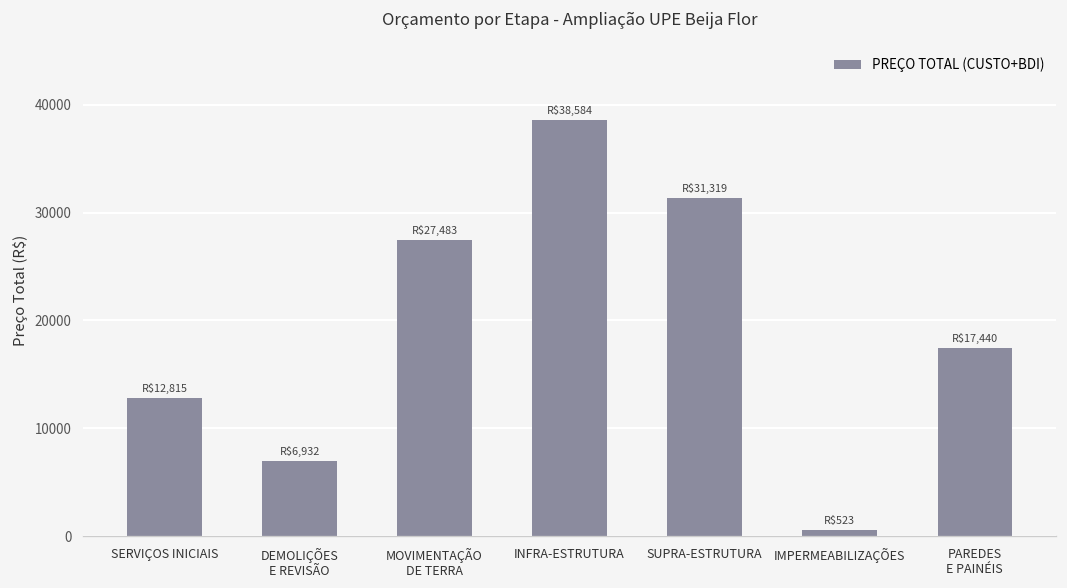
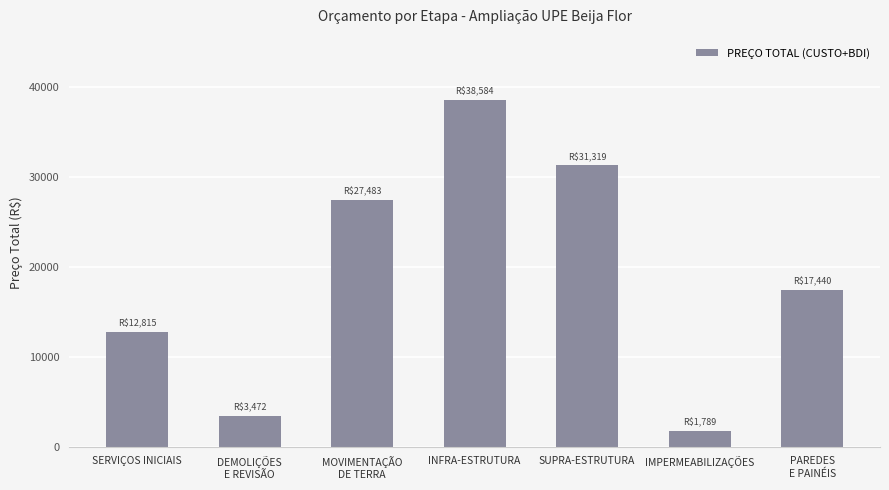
  {
    "SERVIÇOS INICIAIS": "$12,815",
-   "DEMOLIÇÕES E REVISÃO": "$6,932",
+   "DEMOLIÇÕES E REVISÃO": "$3,472",
    "MOVIMENTAÇÃO DE TERRA": "$27,483",
    "INFRA-ESTRUTURA": "$38,584",
    "SUPRA-ESTRUTURA": "$31,319",
-   "IMPERMEABILIZAÇÕES": "$523",
+   "IMPERMEABILIZAÇÕES": "$1,789",
    "PAREDES E PAINÉIS": "$17,440"
  }
